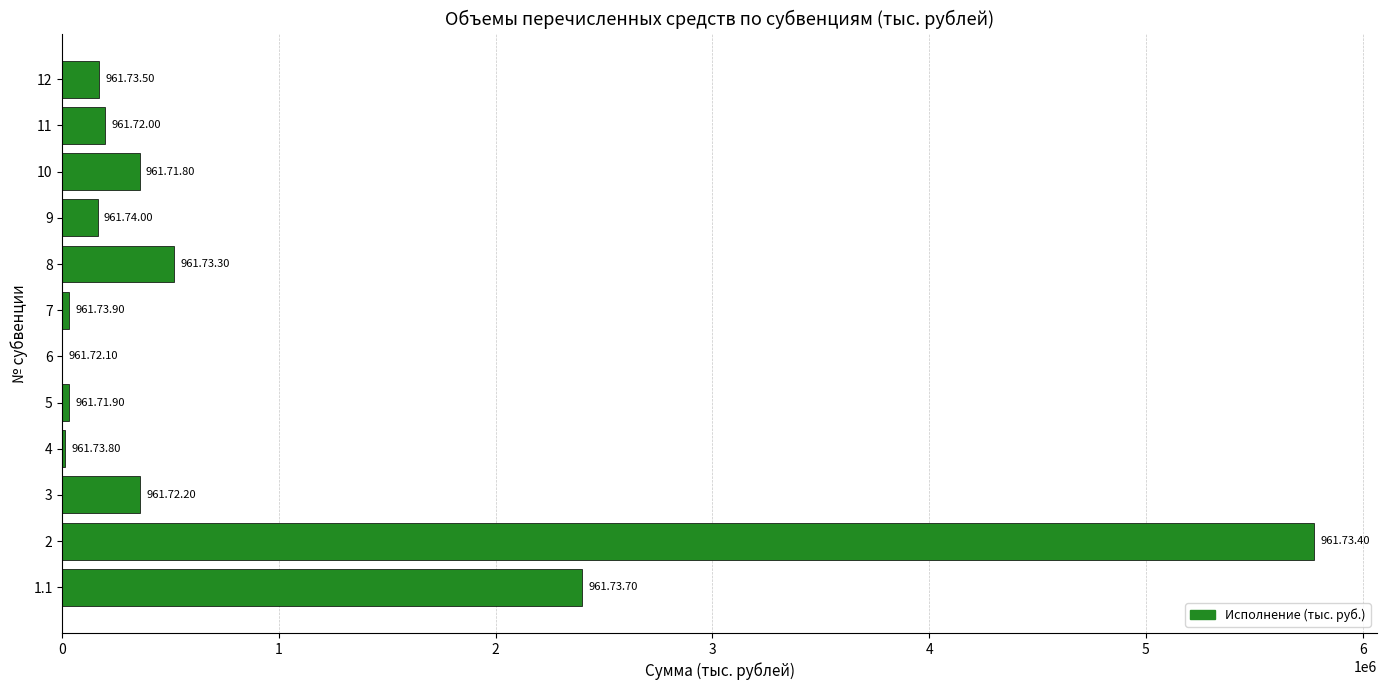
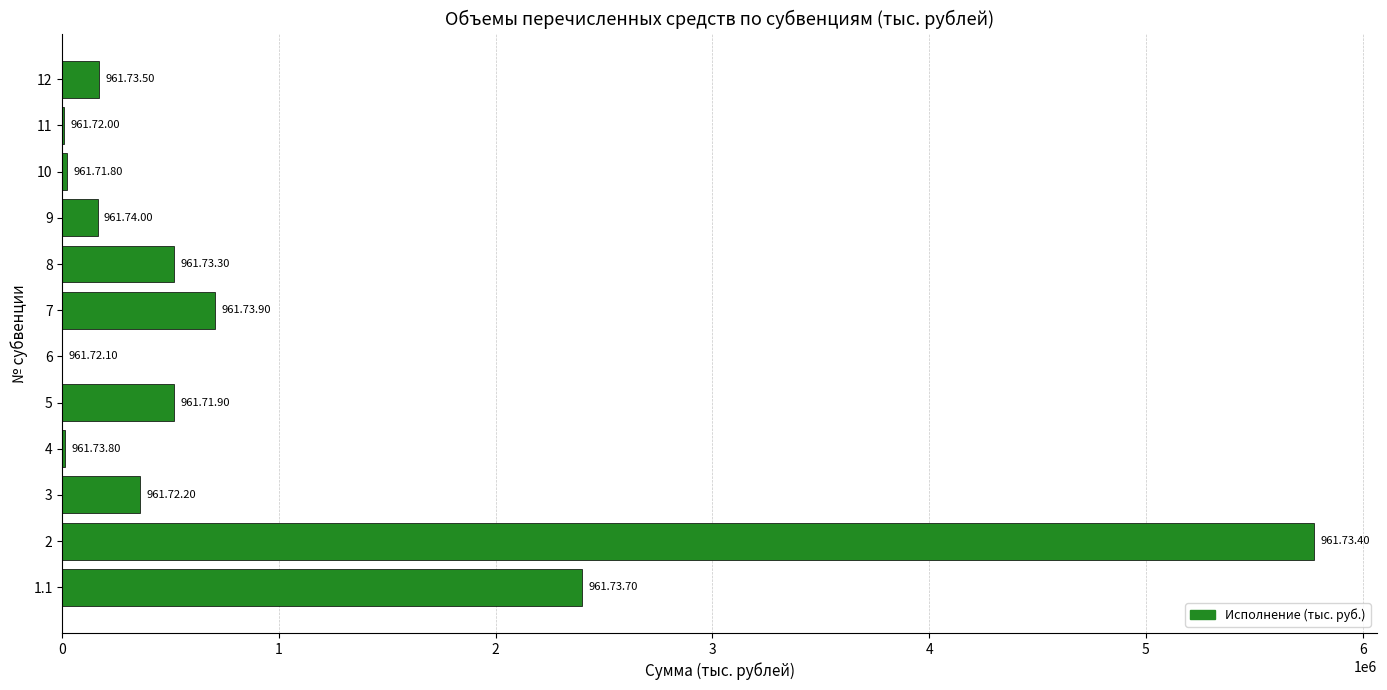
  {
-   "11": 200000,
-   "10": 360000,
-   "7": 30000,
-   "5": 30000
+   "11": 10000,
+   "10": 20000,
+   "7": 710000,
+   "5": 510000
  }
